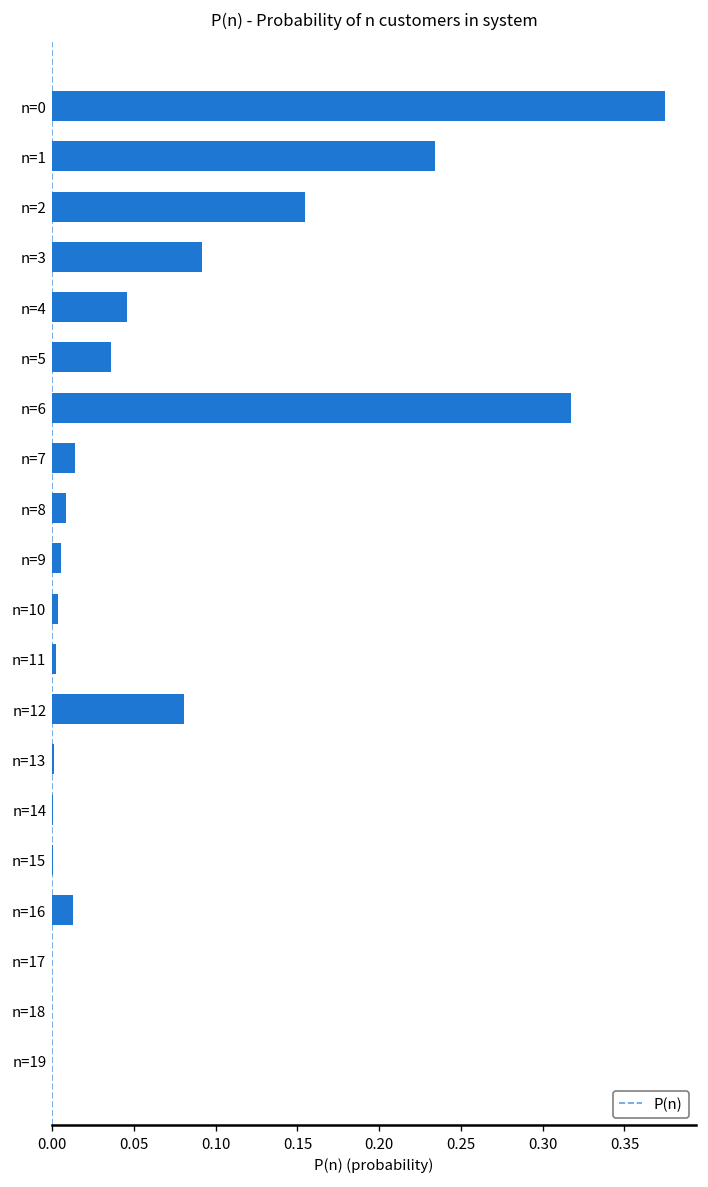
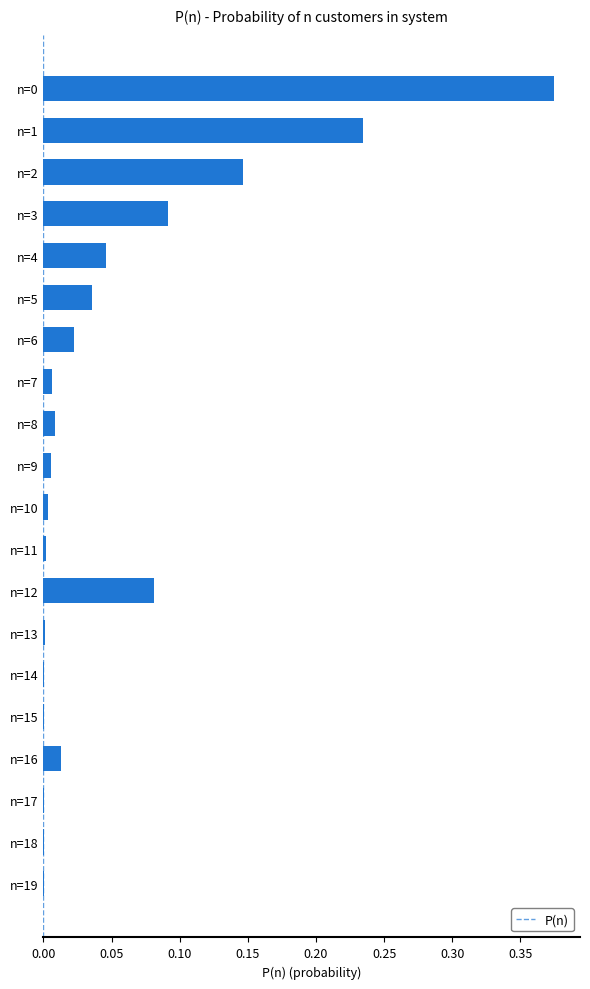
  {
    "n=0": 0.375,
    "n=1": 0.234,
-   "n=2": 0.154,
+   "n=2": 0.146,
    "n=3": 0.092,
    "n=4": 0.046,
    "n=5": 0.036,
-   "n=6": 0.317,
-   "n=7": 0.014,
+   "n=6": 0.022,
+   "n=7": 0.006,
    "n=8": 0.009,
    "n=9": 0.005,
    "n=10": 0.003,
    "n=11": 0.002,
    "n=12": 0.081,
    "n=16": 0.013
  }
